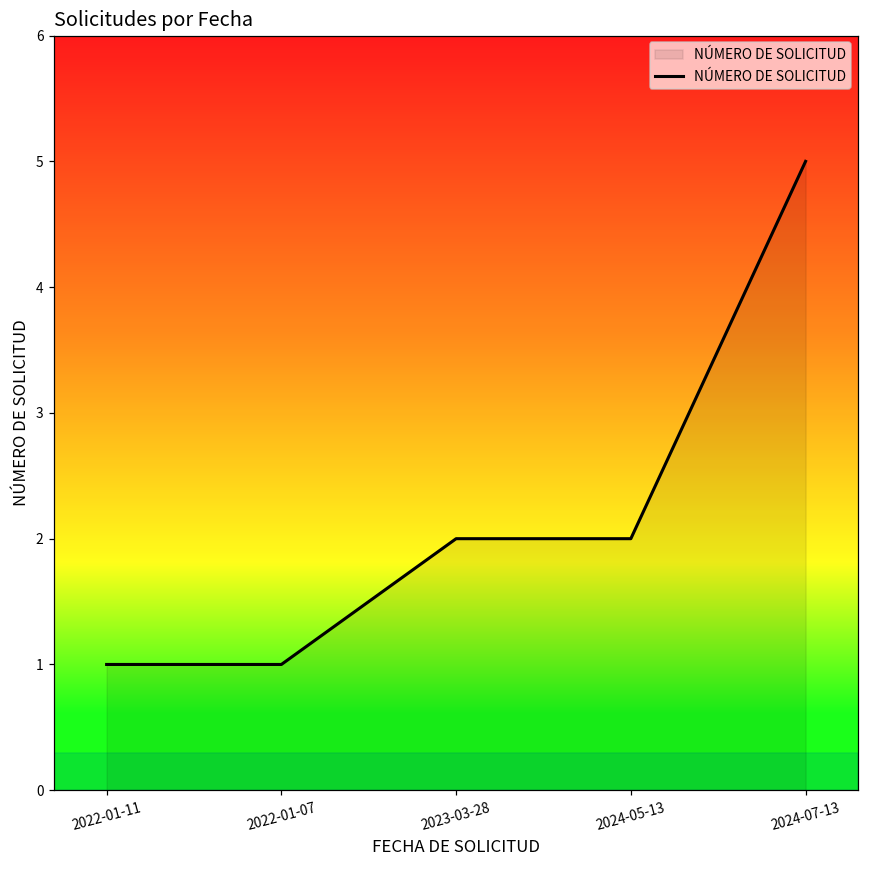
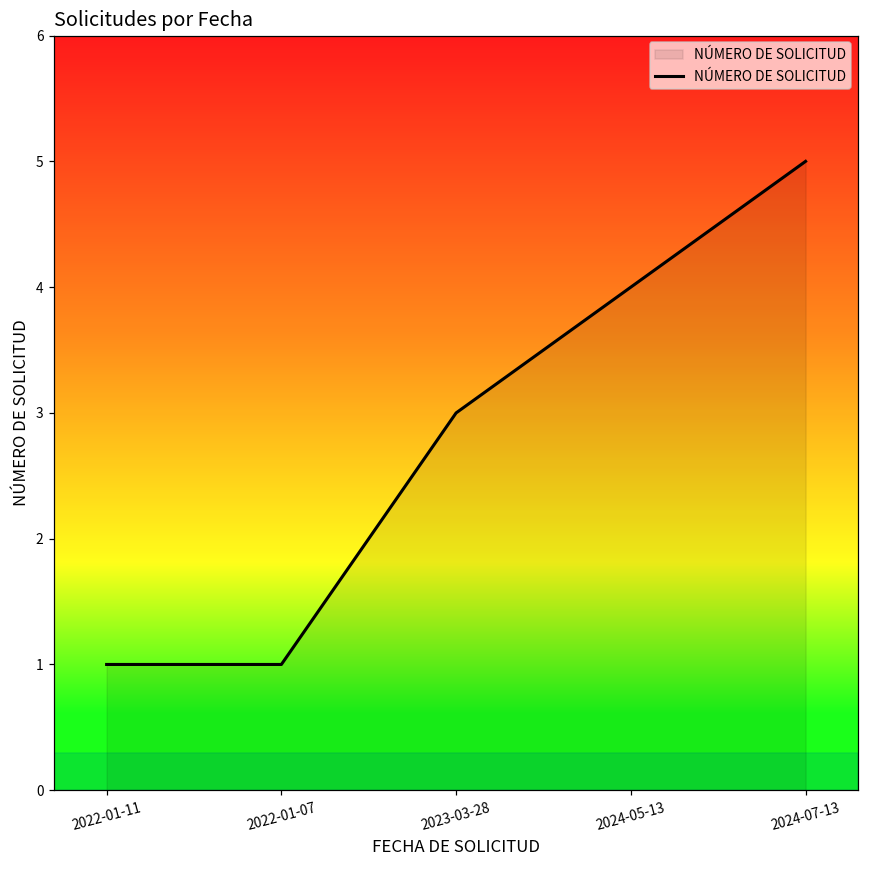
  {
    "2022-01-11": 1,
    "2022-01-07": 1,
-   "2023-03-28": 2,
-   "2024-05-13": 2,
+   "2023-03-28": 3,
+   "2024-05-13": 4,
    "2024-07-13": 5
  }
